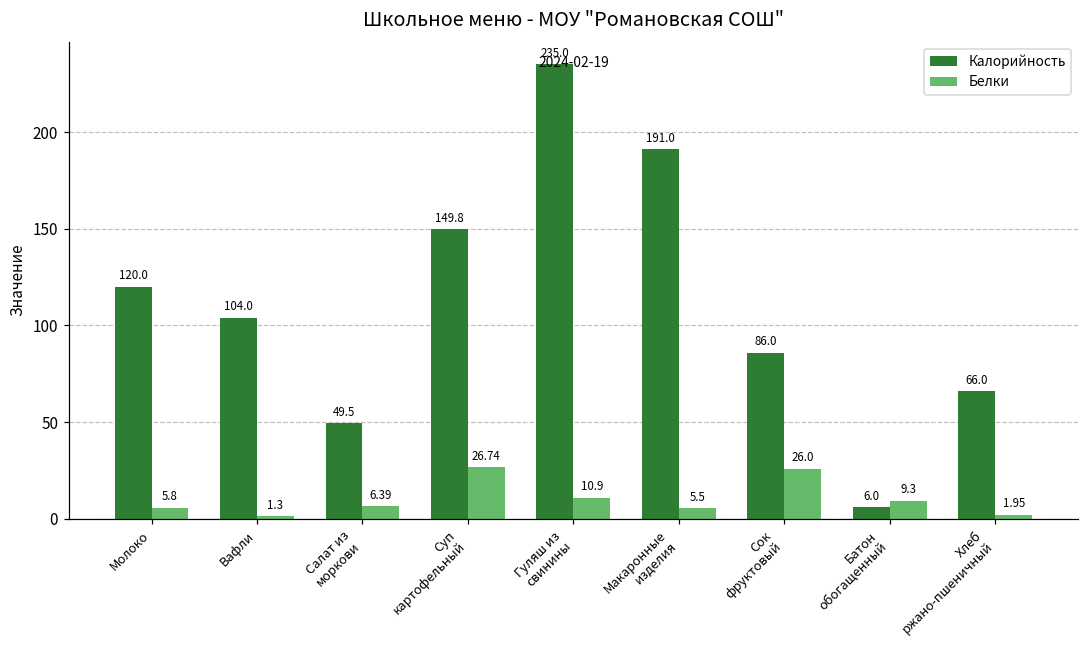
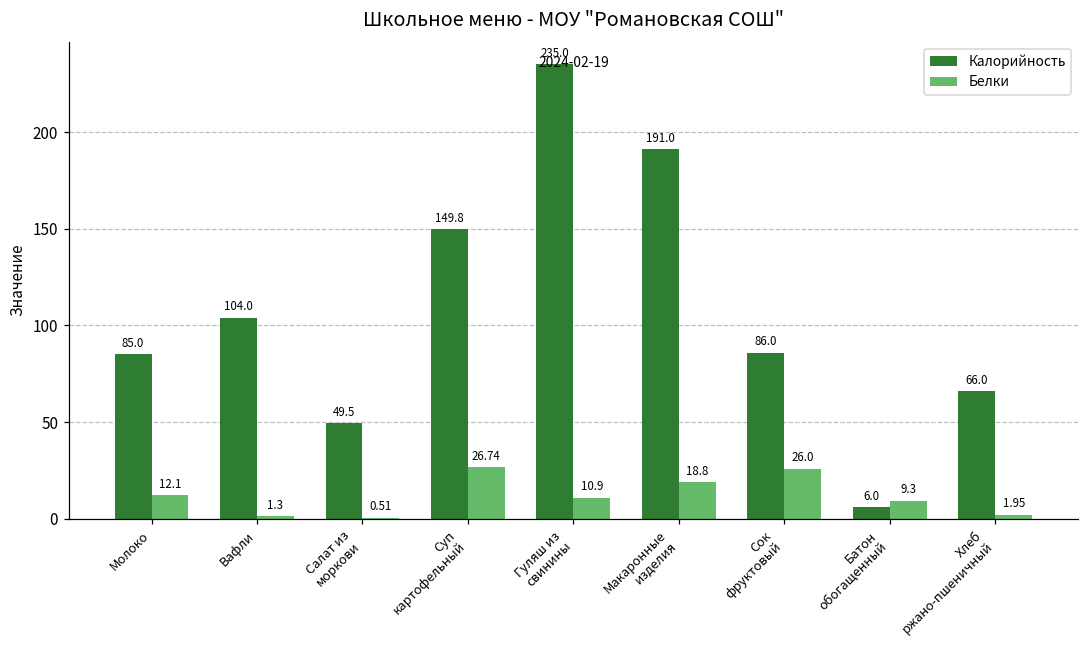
  {
    "Калорийность": {
-     "Молоко": 120.0,
+     "Молоко": 85.0,
      "Вафли": 104.0,
      "Салат из моркови": 49.5,
      "Суп картофельный": 149.8,
      "Макаронные изделия": 191.0,
      "Сок фруктовый": 86.0,
      "Батон обогащенный": 6.0,
      "Хлеб ржано-пшеничный": 66.0
    },
    "Белки": {
-     "Молоко": 5.8,
+     "Молоко": 12.1,
      "Вафли": 1.3,
-     "Салат из моркови": 6.39,
+     "Салат из моркови": 0.51,
      "Суп картофельный": 26.74,
      "Гуляш из свинины": 10.9,
-     "Макаронные изделия": 5.5,
+     "Макаронные изделия": 18.8,
      "Сок фруктовый": 26.0,
      "Батон обогащенный": 9.3,
      "Хлеб ржано-пшеничный": 1.95
    }
  }
